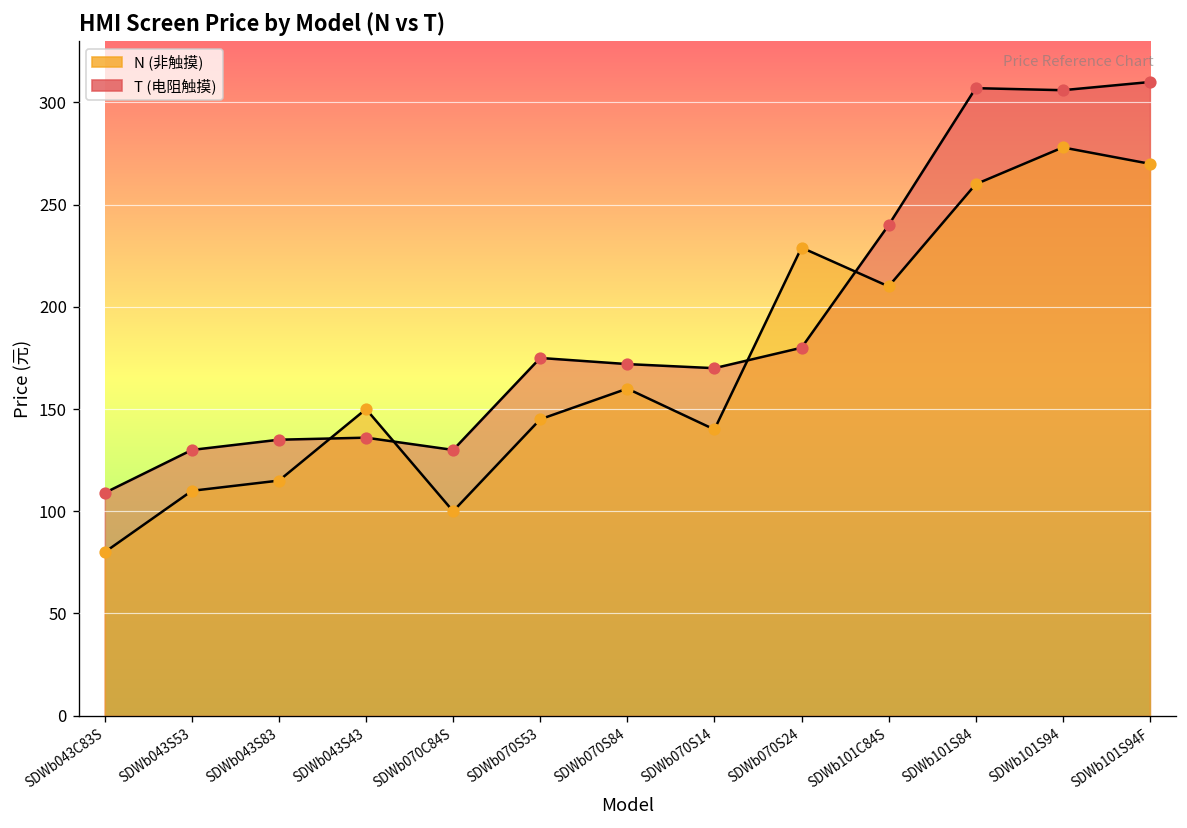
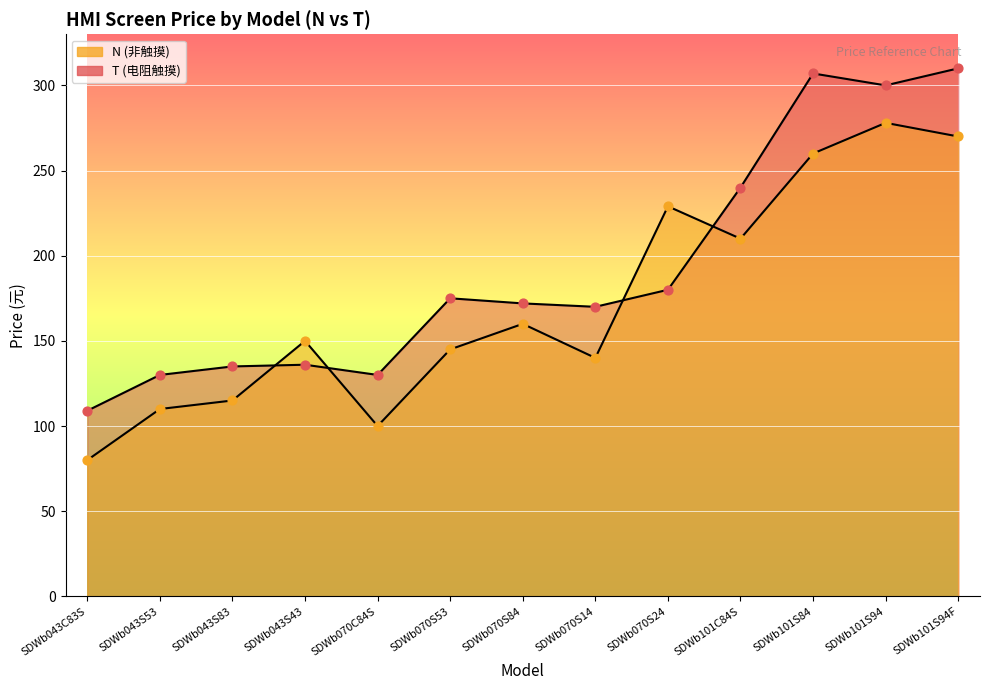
  {
    "T (电阻触摸)": {
      "SDWb043C83S": 109,
      "SDWb043S53": 130,
      "SDWb043S83": 135,
      "SDWb043S43": 136,
      "SDWb070C84S": 130,
      "SDWb070S53": 175,
      "SDWb070S84": 172,
      "SDWb070S14": 170,
      "SDWb070S24": 180,
      "SDWb101C84S": 240,
      "SDWb101S84": 307,
-     "SDWb101S94": 306,
+     "SDWb101S94": 300,
      "SDWb101S94F": 310
    },
    "N (非触摸)": {
      "SDWb043C83S": 80,
      "SDWb043S53": 110,
      "SDWb043S83": 115,
      "SDWb043S43": 150,
      "SDWb070C84S": 100,
      "SDWb070S53": 145,
      "SDWb070S84": 160,
      "SDWb070S14": 140,
      "SDWb070S24": 229,
      "SDWb101C84S": 210,
      "SDWb101S84": 260,
      "SDWb101S94": 278,
      "SDWb101S94F": 270
    }
  }
